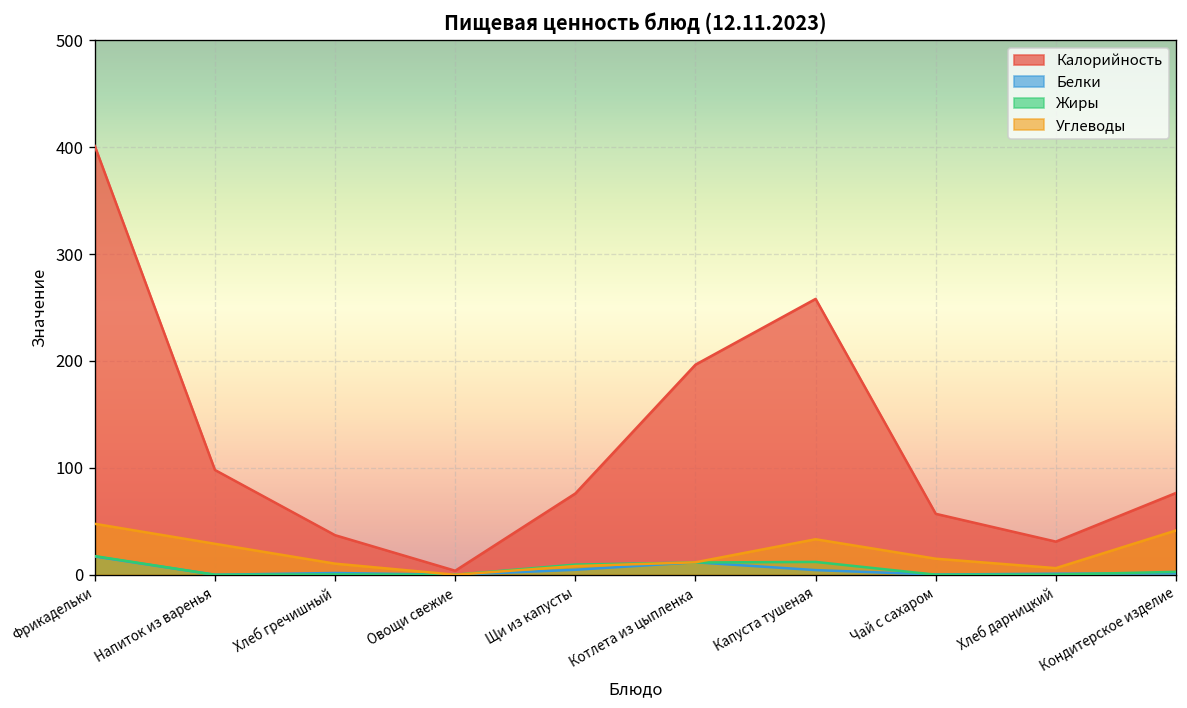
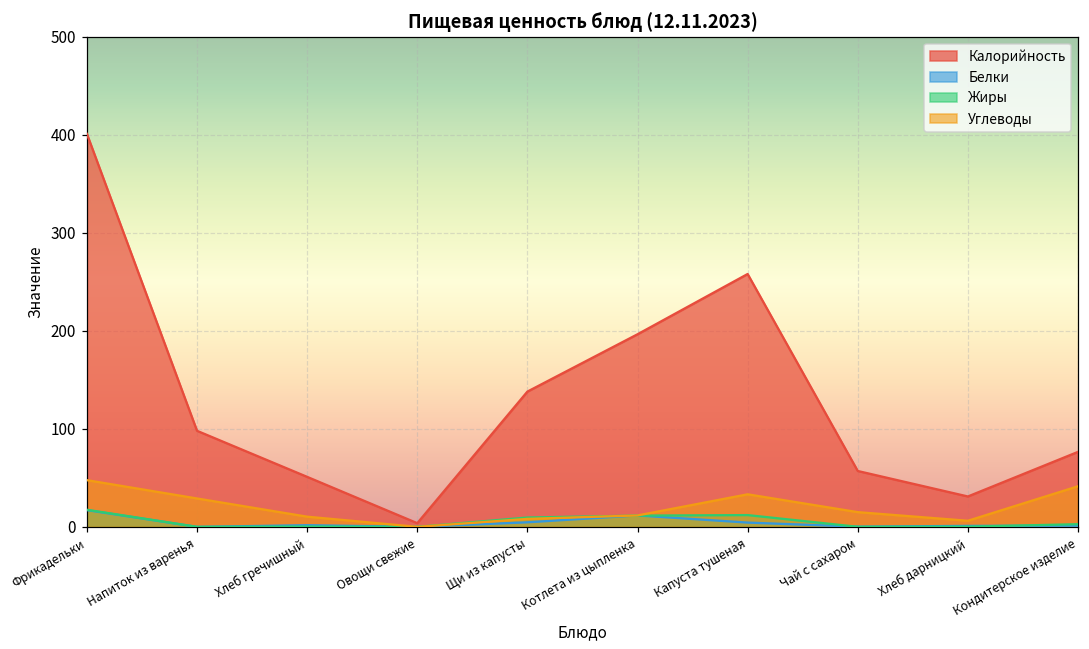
  {
    "Калорийность": {
      "Фрикадельки": 400,
      "Напиток из варенья": 100,
-     "Хлеб гречишный": 40,
+     "Хлеб гречишный": 50,
      "Овощи свежие": 0,
-     "Щи из капусты": 80,
+     "Щи из капусты": 140,
      "Котлета из цыпленка": 200,
      "Капуста тушеная": 260,
      "Чай с сахаром": 60,
      "Хлеб дарницкий": 30,
      "Кондитерское изделие": 80
    },
    "Белки": {
      "Щи из капусты": 0,
      "Капуста тушеная": 0
    },
    "Жиры": {
      "Капуста тушеная": 10
    },
    "Углеводы": {
      "Фрикадельки": 50,
      "Напиток из варенья": 30,
      "Хлеб гречишный": 10,
      "Капуста тушеная": 30,
      "Чай с сахаром": 20,
      "Хлеб дарницкий": 10,
      "Кондитерское изделие": 40
    }
  }
